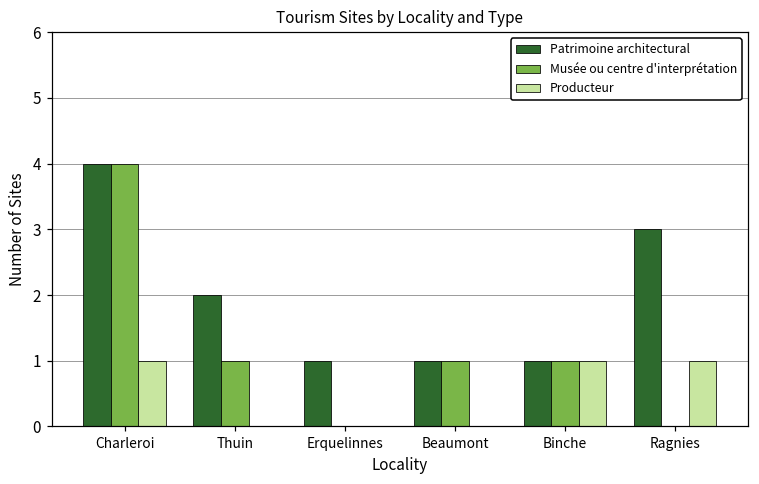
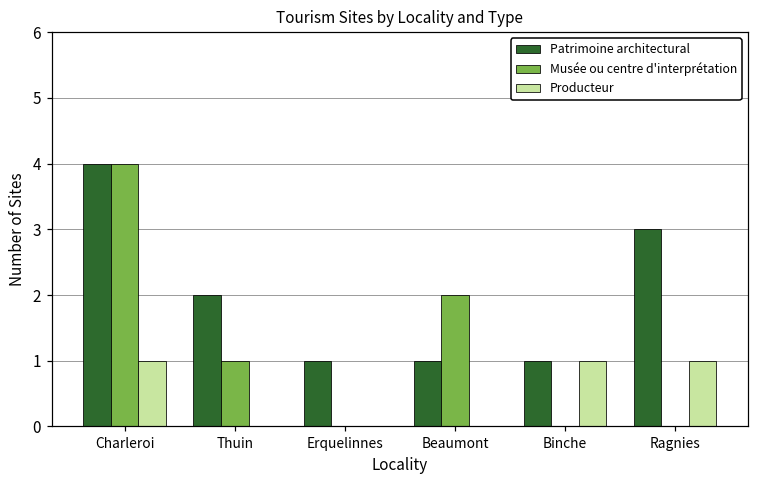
  {
    "Patrimoine architectural": {
      "Charleroi": 4,
      "Thuin": 2,
      "Erquelinnes": 1,
      "Beaumont": 1,
      "Binche": 1,
      "Ragnies": 3
    },
    "Musée ou centre d'interprétation": {
      "Charleroi": 4,
      "Thuin": 1,
      "Erquelinnes": 0,
-     "Beaumont": 1,
-     "Binche": 1,
+     "Beaumont": 2,
+     "Binche": 0,
      "Ragnies": 0
    },
    "Producteur": {
      "Charleroi": 1,
      "Thuin": 0,
      "Erquelinnes": 0,
      "Beaumont": 0,
      "Binche": 1,
      "Ragnies": 1
    }
  }
